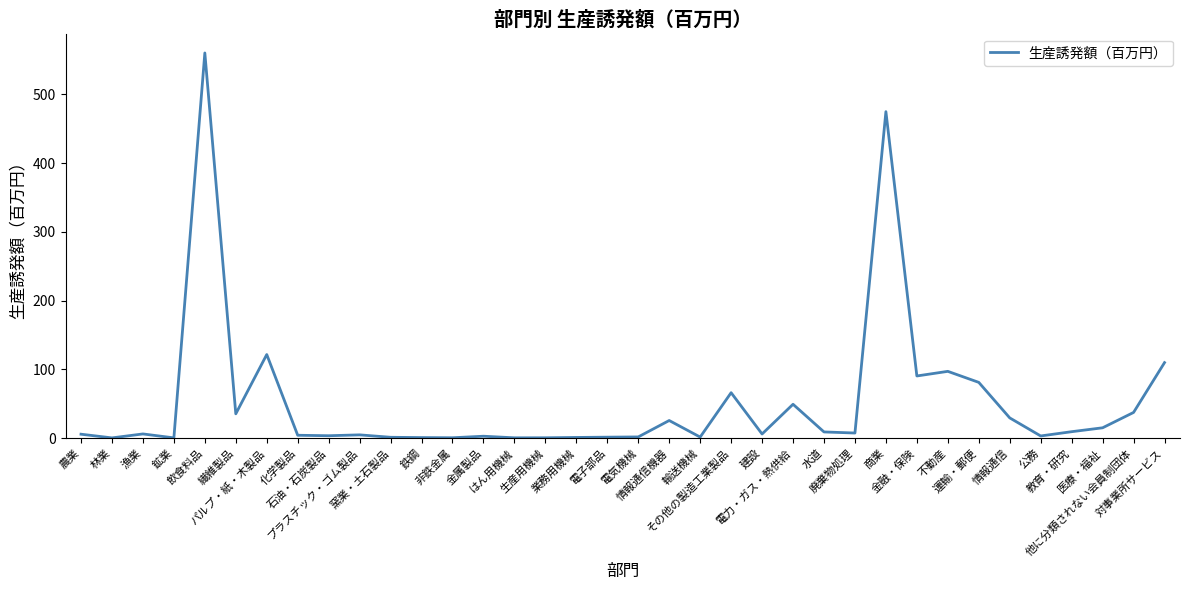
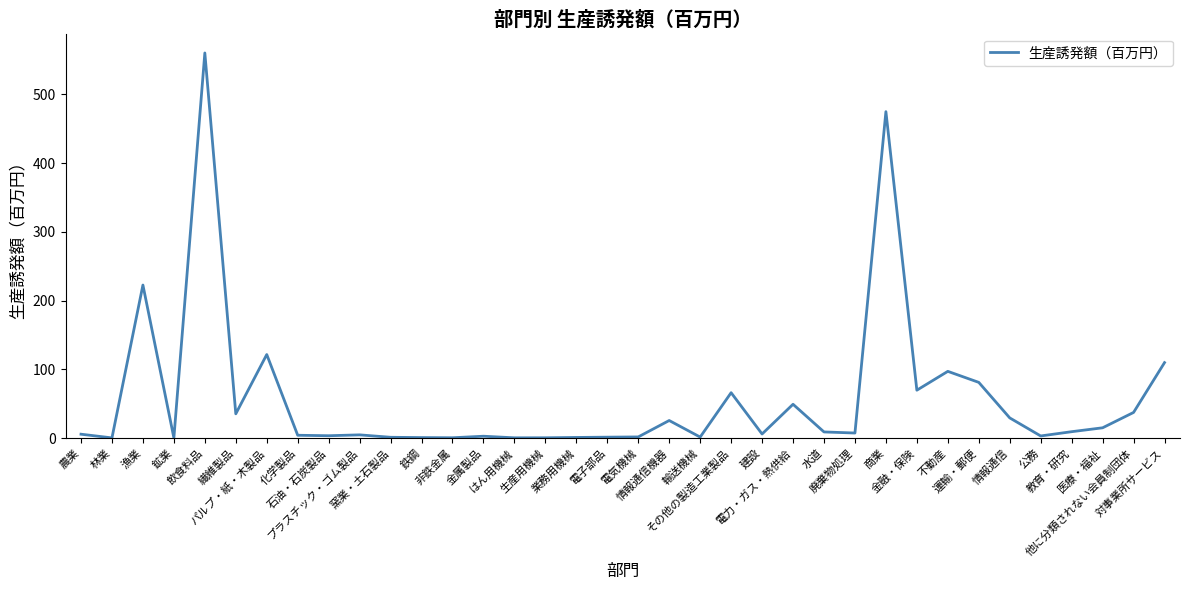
  {
    "農業": 10,
    "林業": 0,
-   "漁業": 10,
+   "漁業": 220,
    "鉱業": 0,
    "飲食料品": 560,
    "繊維製品": 40,
    "パルプ・紙・木製品": 120,
    "化学製品": 0,
    "石油・石炭製品": 0,
    "プラスチック・ゴム製品": 0,
    "窯業・土石製品": 0,
    "鉄鋼": 0,
    "非鉄金属": 0,
    "金属製品": 0,
    "はん用機械": 0,
    "生産用機械": 0,
    "業務用機械": 0,
    "電子部品": 0,
    "電気機械": 0,
    "情報通信機器": 30,
    "輸送機械": 0,
    "その他の製造工業製品": 70,
    "建設": 10,
    "電力・ガス・熱供給": 50,
    "水道": 10,
    "廃棄物処理": 10,
    "商業": 470,
-   "金融・保険": 90,
+   "金融・保険": 70,
    "不動産": 100,
    "運輸・郵便": 80,
    "情報通信": 30,
    "公務": 0,
    "教育・研究": 10,
    "医療・福祉": 20,
    "他に分類されない会員制団体": 40,
    "対事業所サービス": 110
  }
